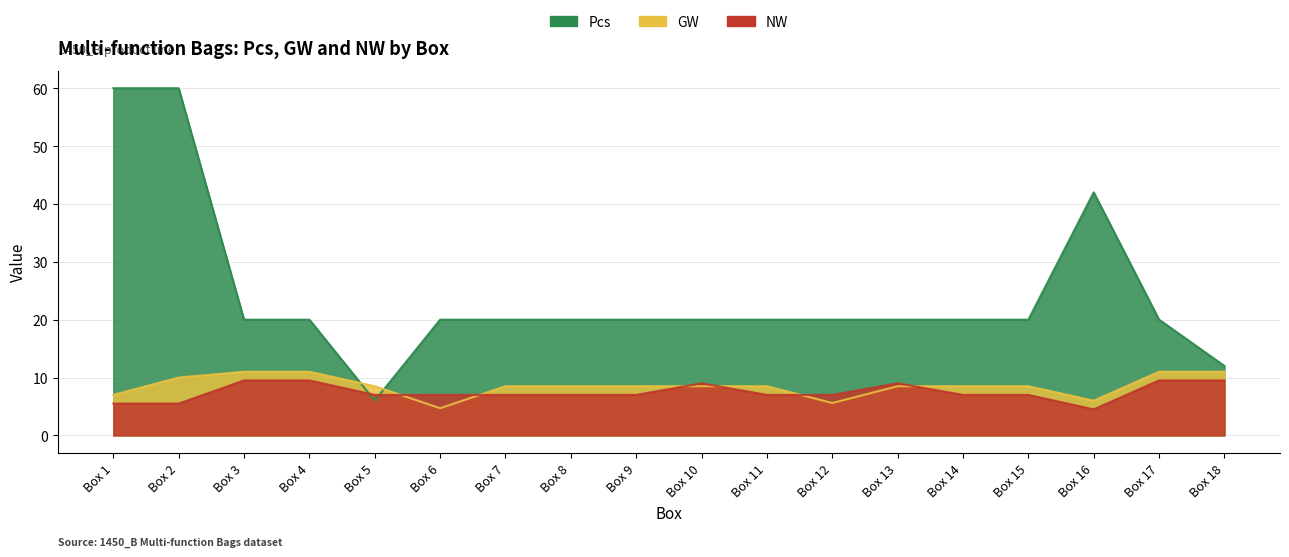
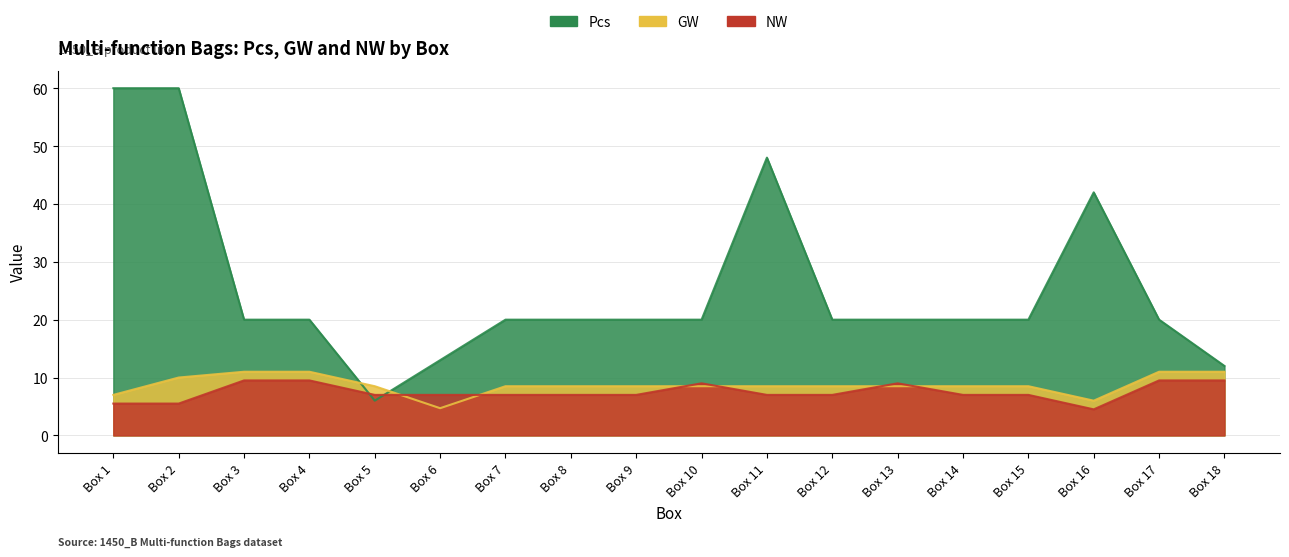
  {
    "Pcs": {
      "Box 1": 60,
      "Box 2": 60,
      "Box 3": 20,
      "Box 4": 20,
      "Box 5": 6,
-     "Box 6": 20,
+     "Box 6": 13,
      "Box 7": 20,
      "Box 8": 20,
      "Box 9": 20,
      "Box 10": 20,
-     "Box 11": 20,
+     "Box 11": 48,
      "Box 12": 20,
      "Box 13": 20,
      "Box 14": 20,
      "Box 15": 20,
      "Box 16": 42,
      "Box 17": 20,
      "Box 18": 12
    },
    "GW": {
      "Box 1": 7,
      "Box 2": 10,
      "Box 3": 11,
      "Box 4": 11,
      "Box 5": 9,
      "Box 6": 5,
      "Box 7": 9,
      "Box 8": 9,
      "Box 9": 9,
      "Box 10": 9,
      "Box 11": 9,
-     "Box 12": 6,
+     "Box 12": 9,
      "Box 13": 9,
      "Box 14": 9,
      "Box 15": 9,
      "Box 16": 6,
      "Box 17": 11,
      "Box 18": 11
    },
    "NW": {
      "Box 1": 6,
      "Box 2": 6,
      "Box 3": 10,
      "Box 4": 10,
      "Box 5": 7,
      "Box 6": 7,
      "Box 7": 7,
      "Box 8": 7,
      "Box 9": 7,
      "Box 10": 9,
      "Box 11": 7,
      "Box 12": 7,
      "Box 13": 9,
      "Box 14": 7,
      "Box 15": 7,
      "Box 16": 5,
      "Box 17": 10,
      "Box 18": 10
    }
  }
